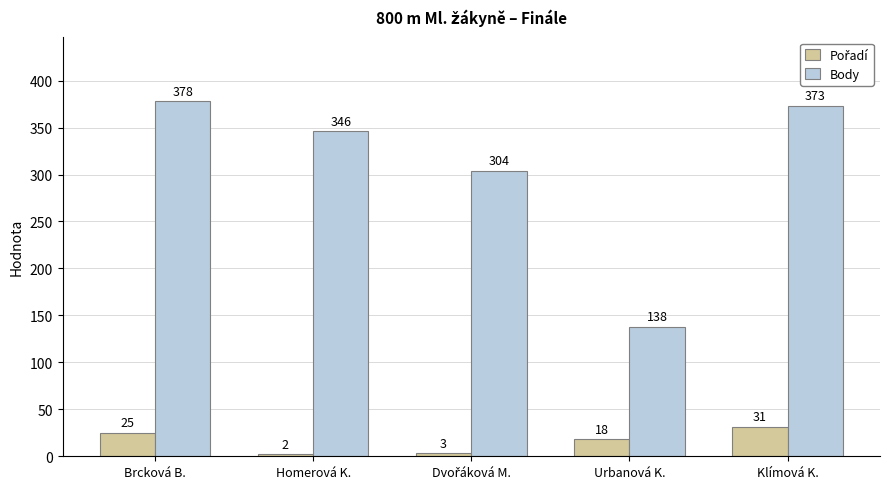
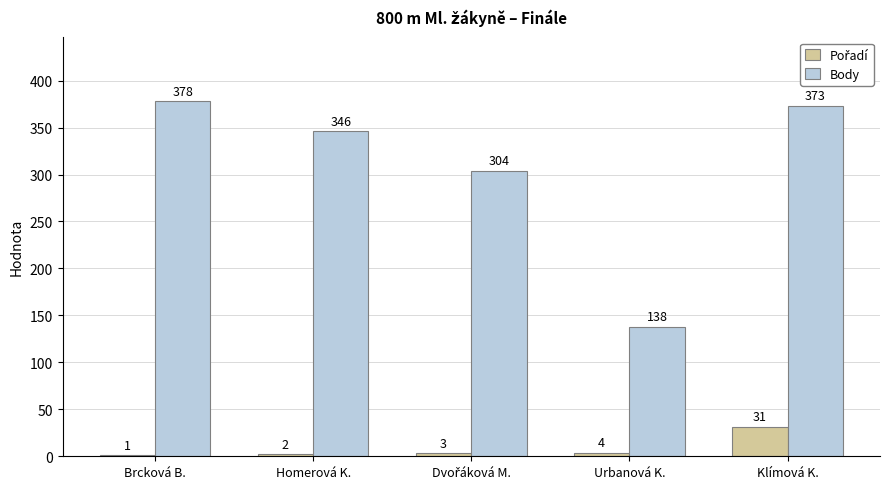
  {
    "Pořadí": {
-     "Brcková B.": 25,
+     "Brcková B.": 1,
      "Homerová K.": 2,
      "Dvořáková M.": 3,
-     "Urbanová K.": 18,
+     "Urbanová K.": 4,
      "Klímová K.": 31
    },
    "Body": {
      "Brcková B.": 378,
      "Homerová K.": 346,
      "Dvořáková M.": 304,
      "Urbanová K.": 138,
      "Klímová K.": 373
    }
  }
